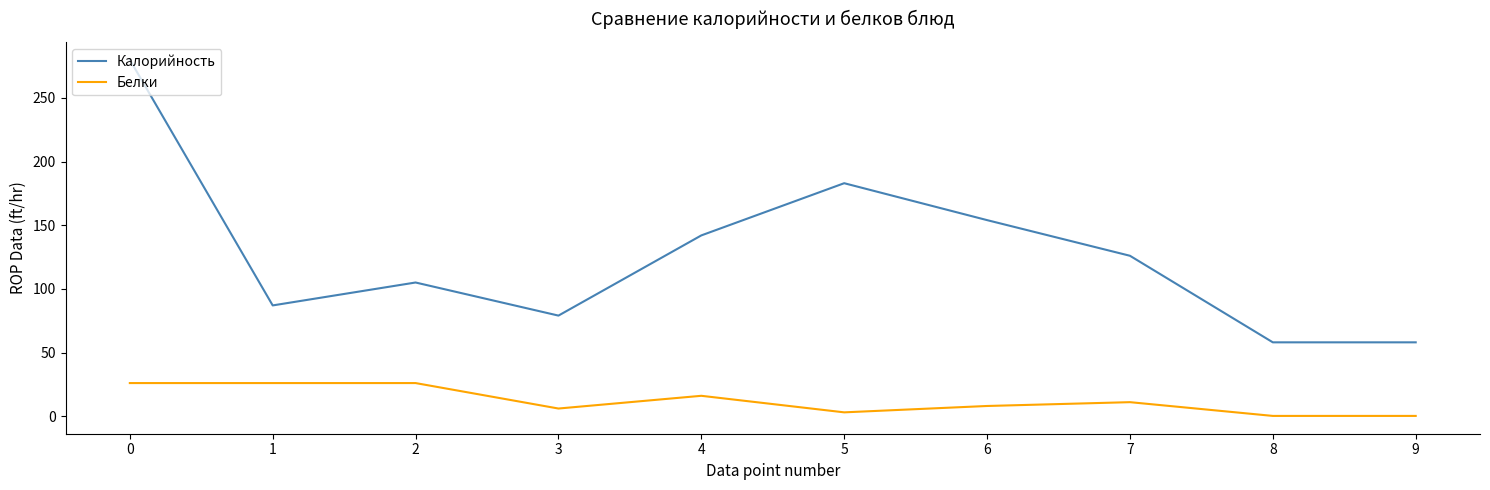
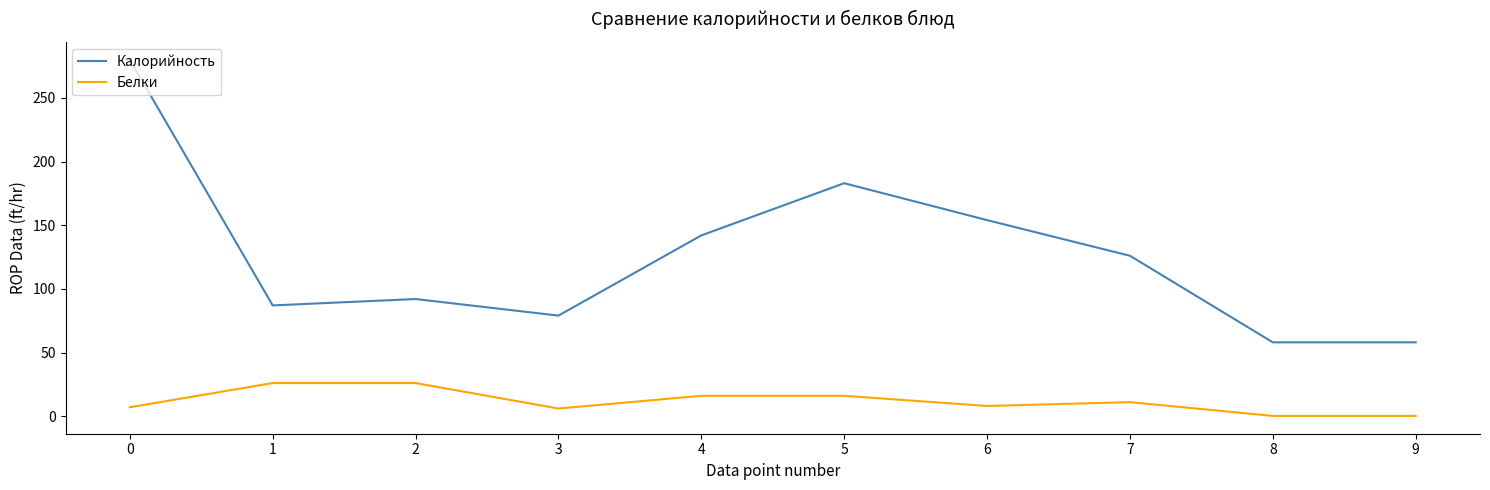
  {
    "Калорийность": {
      "1": 87,
-     "2": 105,
+     "2": 92,
      "3": 79,
      "4": 142,
      "5": 183,
      "6": 154,
      "7": 126,
      "8": 58,
      "9": 58
    },
    "Белки": {
-     "0": 26,
+     "0": 7,
      "1": 26,
      "2": 26,
      "3": 6,
      "4": 16,
-     "5": 3,
+     "5": 16,
      "6": 8,
      "7": 11,
      "8": 0,
      "9": 0
    }
  }
